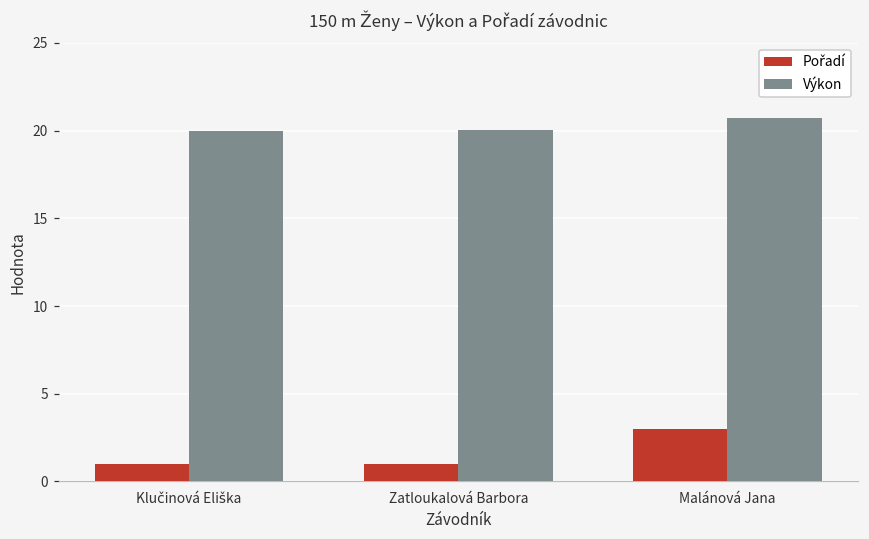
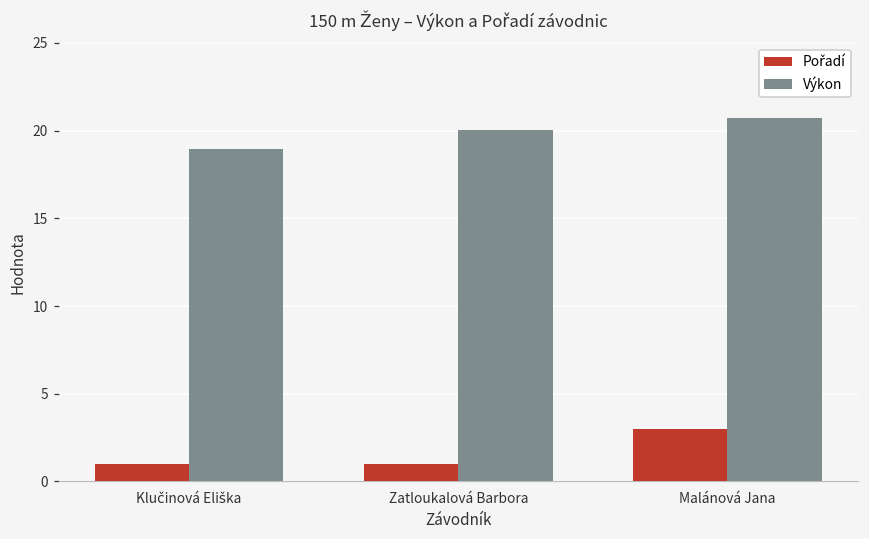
  {
    "Pořadí": {
      "Klučinová Eliška": 1.0,
      "Zatloukalová Barbora": 1.0,
      "Malánová Jana": 3.0
    },
    "Výkon": {
-     "Klučinová Eliška": 20.0,
+     "Klučinová Eliška": 19.0,
      "Zatloukalová Barbora": 20.0,
      "Malánová Jana": 20.7
    }
  }
